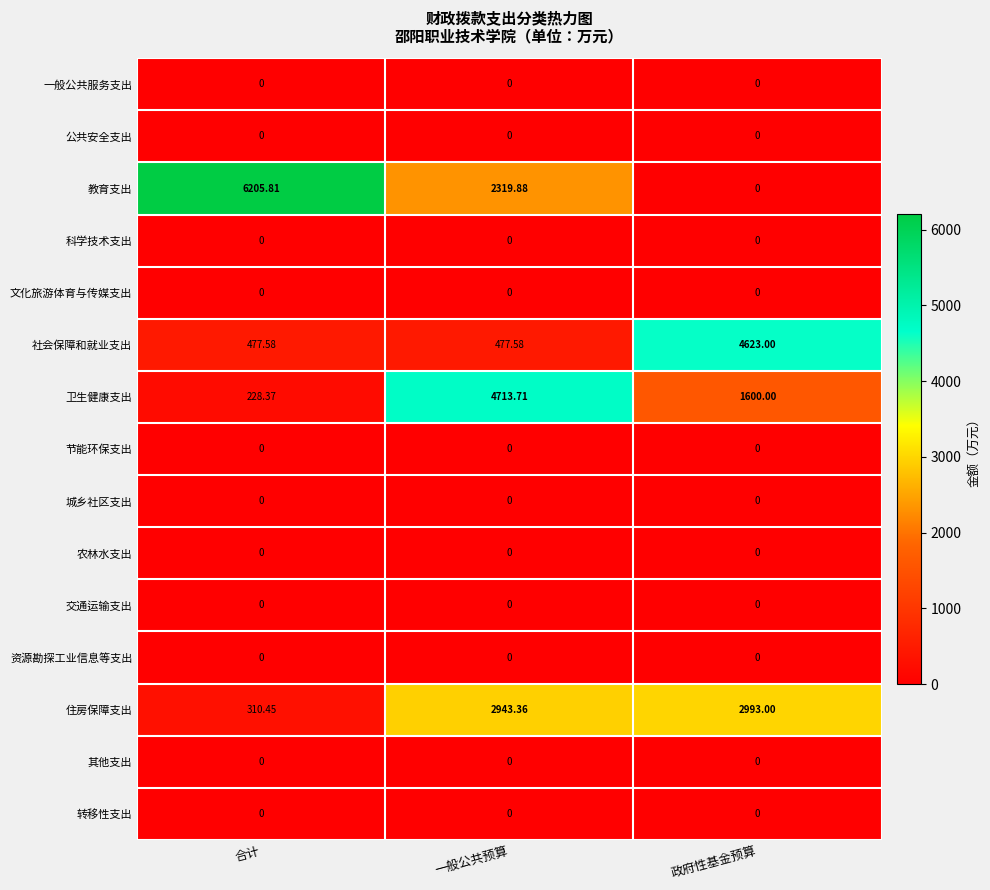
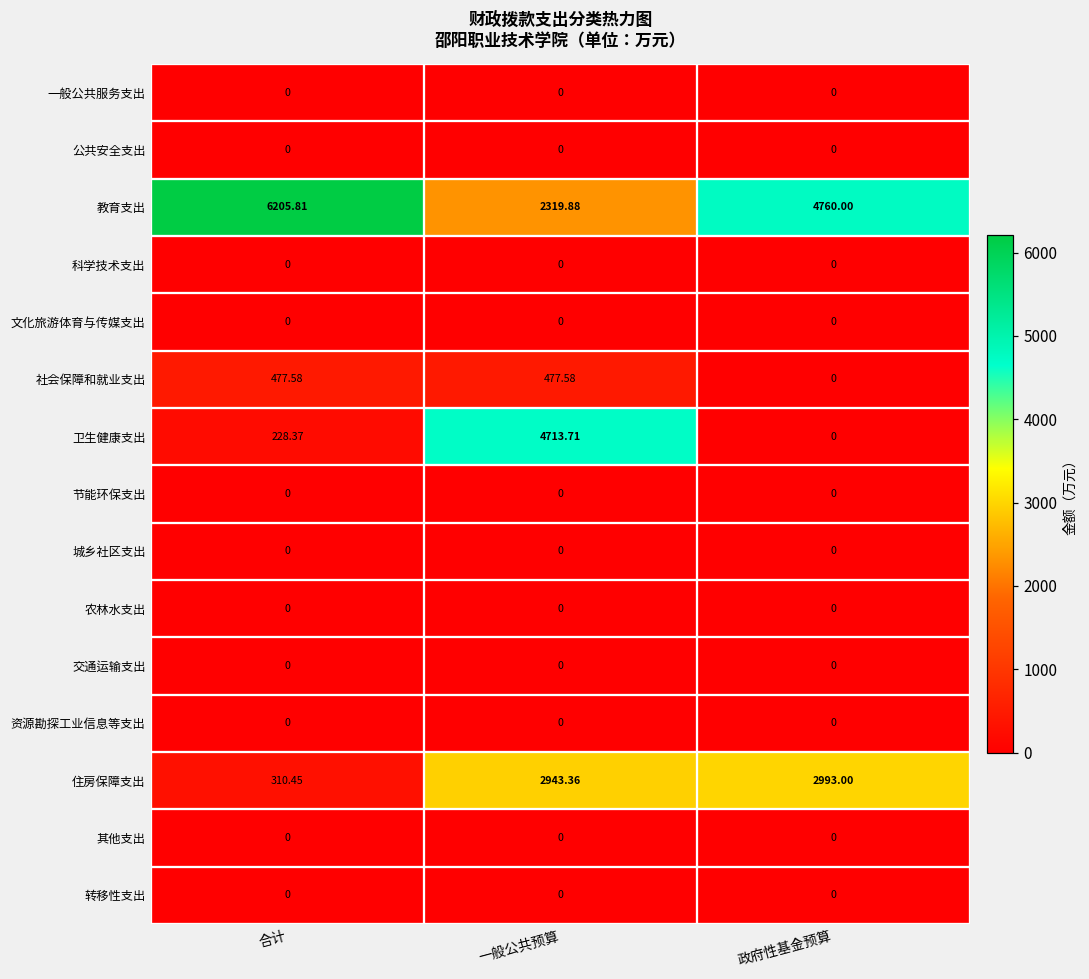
  {
    "一般公共服务支出": {
      "合计": 0,
      "一般公共预算": 0,
      "政府性基金预算": 0
    },
    "公共安全支出": {
      "合计": 0,
      "一般公共预算": 0,
      "政府性基金预算": 0
    },
    "教育支出": {
      "合计": 6205.81,
      "一般公共预算": 2319.88,
-     "政府性基金预算": 0
+     "政府性基金预算": 4760.00
    },
    "科学技术支出": {
      "合计": 0,
      "一般公共预算": 0,
      "政府性基金预算": 0
    },
    "文化旅游体育与传媒支出": {
      "合计": 0,
      "一般公共预算": 0,
      "政府性基金预算": 0
    },
    "社会保障和就业支出": {
      "合计": 477.58,
      "一般公共预算": 477.58,
-     "政府性基金预算": 4623.00
+     "政府性基金预算": 0
    },
    "卫生健康支出": {
      "合计": 228.37,
      "一般公共预算": 4713.71,
-     "政府性基金预算": 1600.00
+     "政府性基金预算": 0
    },
    "节能环保支出": {
      "合计": 0,
      "一般公共预算": 0,
      "政府性基金预算": 0
    },
    "城乡社区支出": {
      "合计": 0,
      "一般公共预算": 0,
      "政府性基金预算": 0
    },
    "农林水支出": {
      "合计": 0,
      "一般公共预算": 0,
      "政府性基金预算": 0
    },
    "交通运输支出": {
      "合计": 0,
      "一般公共预算": 0,
      "政府性基金预算": 0
    },
    "资源勘探工业信息等支出": {
      "合计": 0,
      "一般公共预算": 0,
      "政府性基金预算": 0
    },
    "住房保障支出": {
      "合计": 310.45,
      "一般公共预算": 2943.36,
      "政府性基金预算": 2993.00
    },
    "其他支出": {
      "合计": 0,
      "一般公共预算": 0,
      "政府性基金预算": 0
    },
    "转移性支出": {
      "合计": 0,
      "一般公共预算": 0,
      "政府性基金预算": 0
    }
  }
